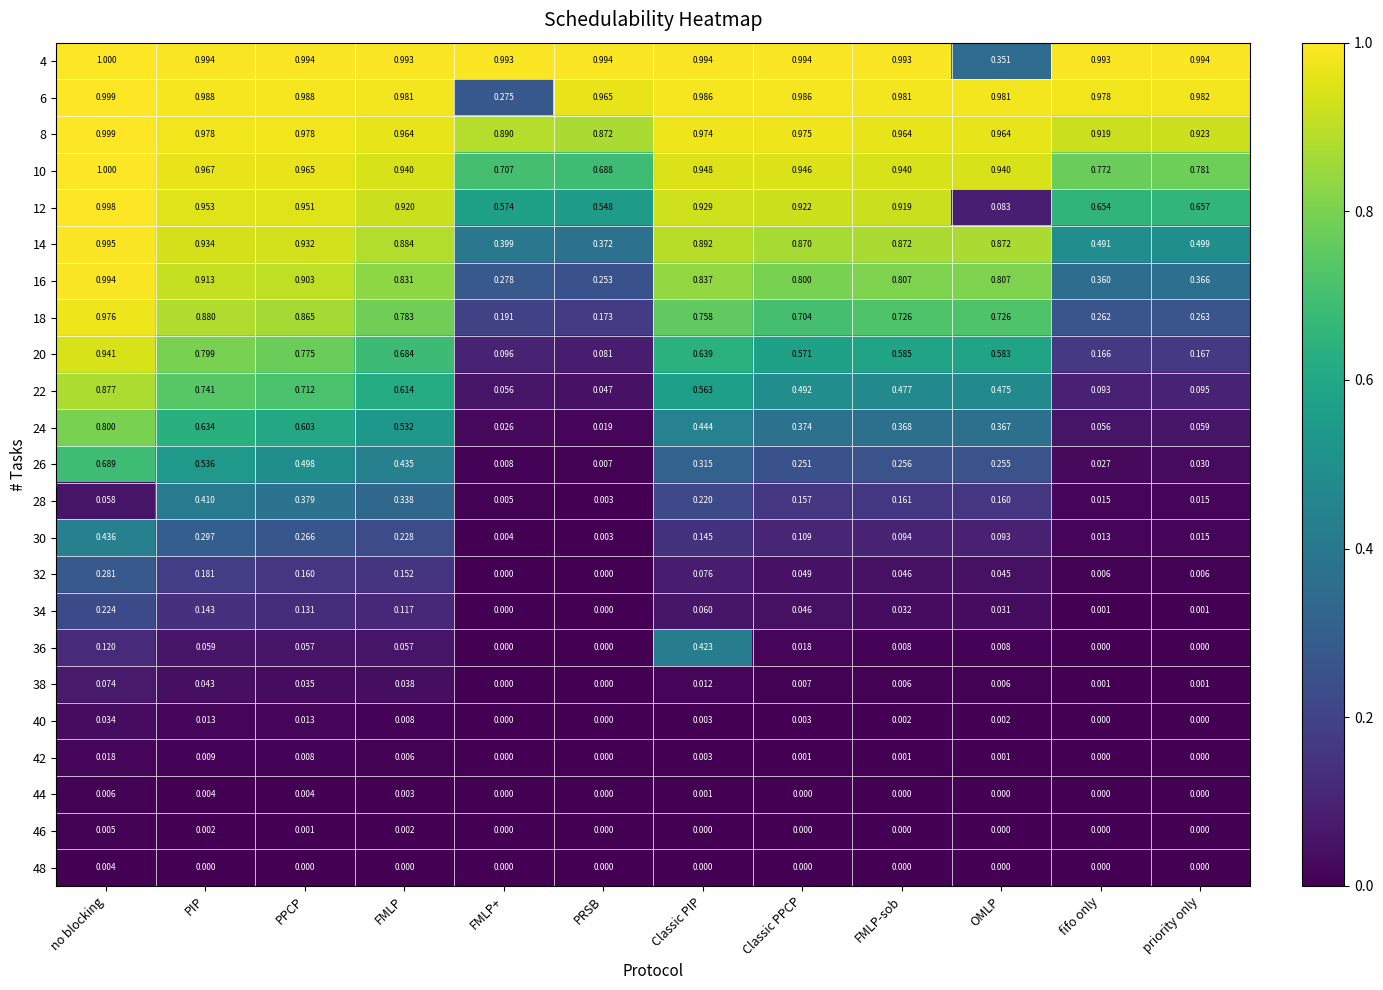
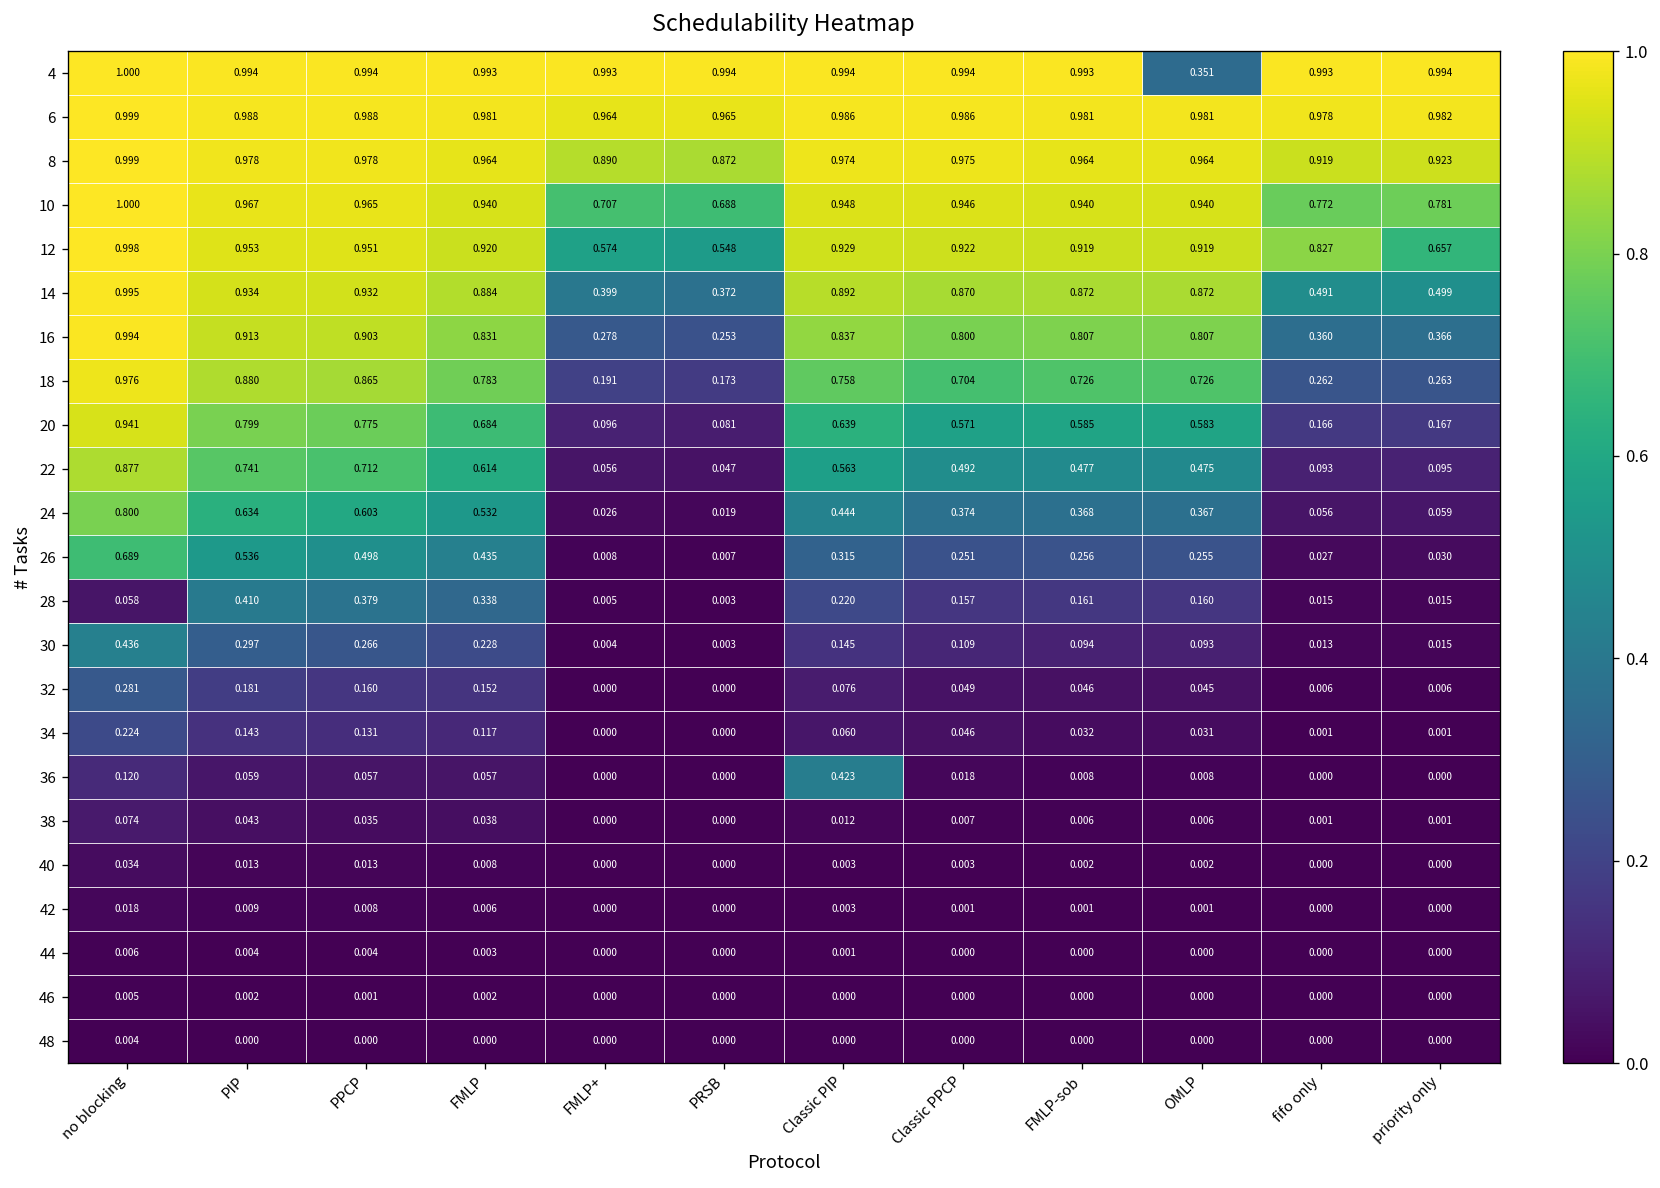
  {
    "6": {
      "no blocking": 0.999,
      "PIP": 0.988,
      "PPCP": 0.988,
      "FMLP": 0.981,
-     "FMLP+": 0.275,
+     "FMLP+": 0.964,
      "PRSB": 0.965,
      "Classic PIP": 0.986,
      "Classic PPCP": 0.986,
      "FMLP-sob": 0.981,
      "OMLP": 0.981,
      "fifo only": 0.978,
      "priority only": 0.982
    },
    "12": {
      "no blocking": 0.998,
      "PIP": 0.953,
      "PPCP": 0.951,
      "FMLP": 0.920,
      "FMLP+": 0.574,
      "PRSB": 0.548,
      "Classic PIP": 0.929,
      "Classic PPCP": 0.922,
      "FMLP-sob": 0.919,
-     "OMLP": 0.083,
-     "fifo only": 0.654,
+     "OMLP": 0.919,
+     "fifo only": 0.827,
      "priority only": 0.657
    }
  }
